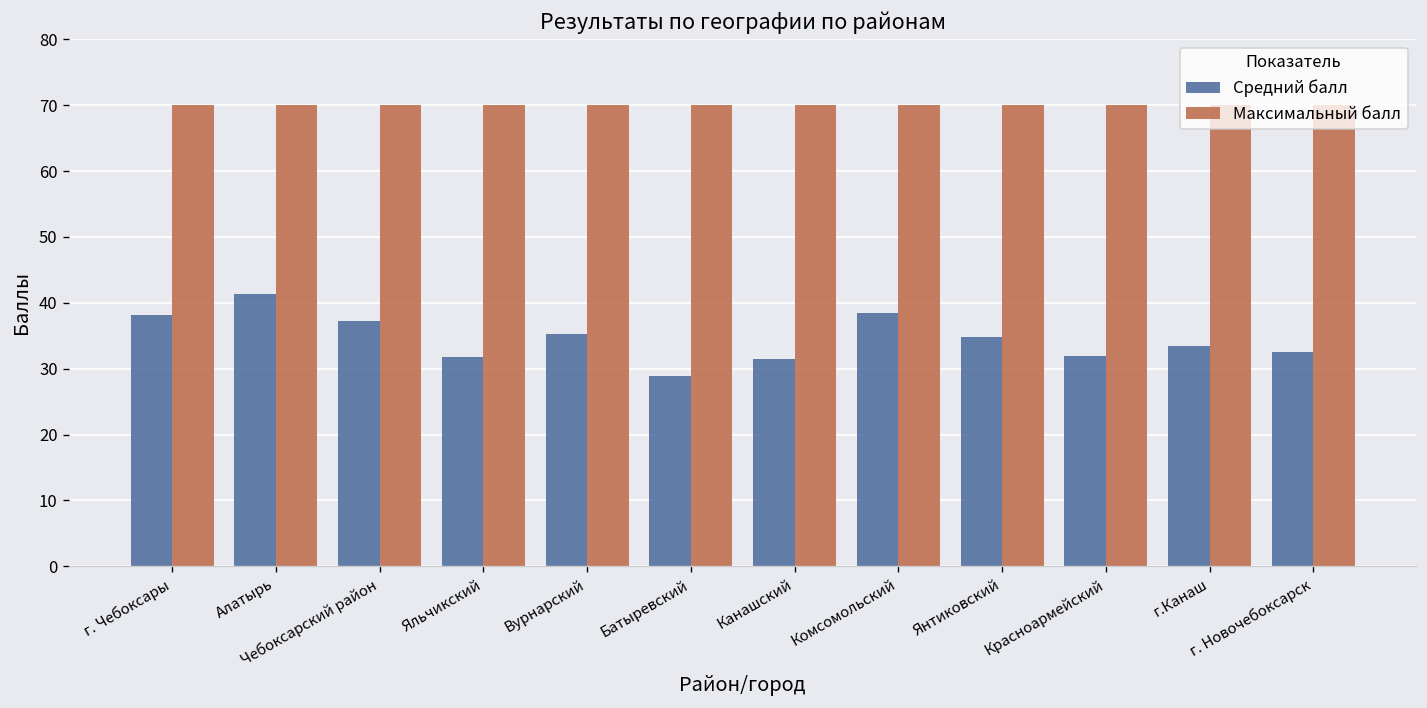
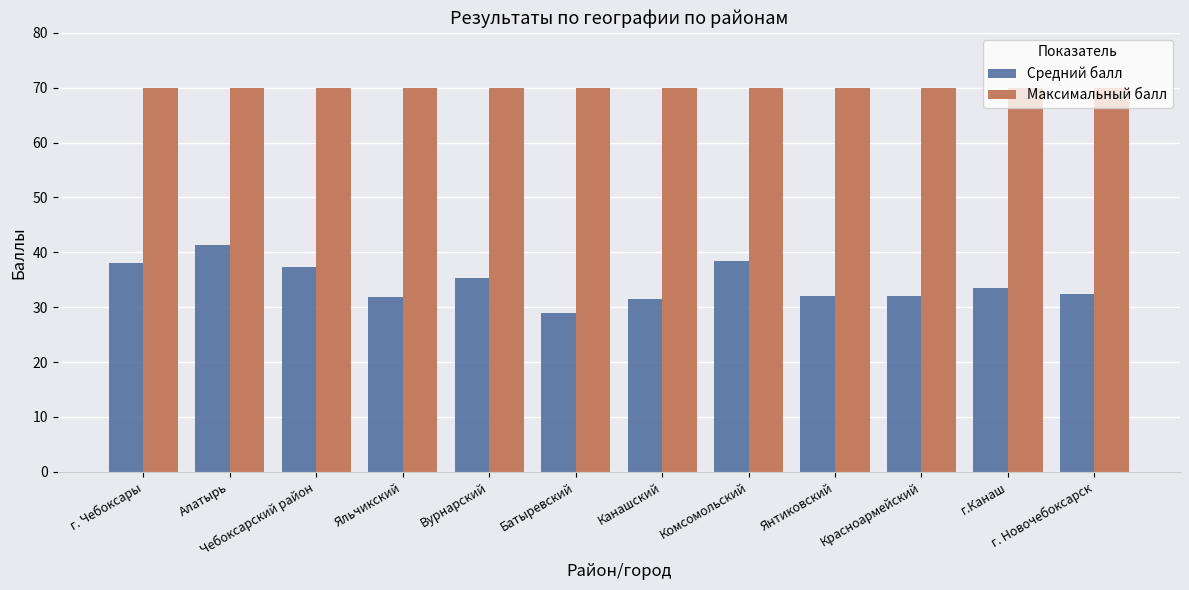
  {
    "Средний балл": {
      "г. Чебоксары": 38,
      "Алатырь": 41,
      "Чебоксарский район": 37,
      "Яльчикский": 32,
      "Вурнарский": 35,
      "Батыревский": 29,
      "Канашский": 32,
      "Комсомольский": 39,
-     "Янтиковский": 35,
+     "Янтиковский": 32,
      "Красноармейский": 32,
      "г.Канаш": 34,
      "г. Новочебоксарск": 33
    },
    "Максимальный балл": {
      "г. Чебоксары": 70,
      "Алатырь": 70,
      "Чебоксарский район": 70,
      "Яльчикский": 70,
      "Вурнарский": 70,
      "Батыревский": 70,
      "Канашский": 70,
      "Комсомольский": 70,
      "Янтиковский": 70,
      "Красноармейский": 70
    }
  }
